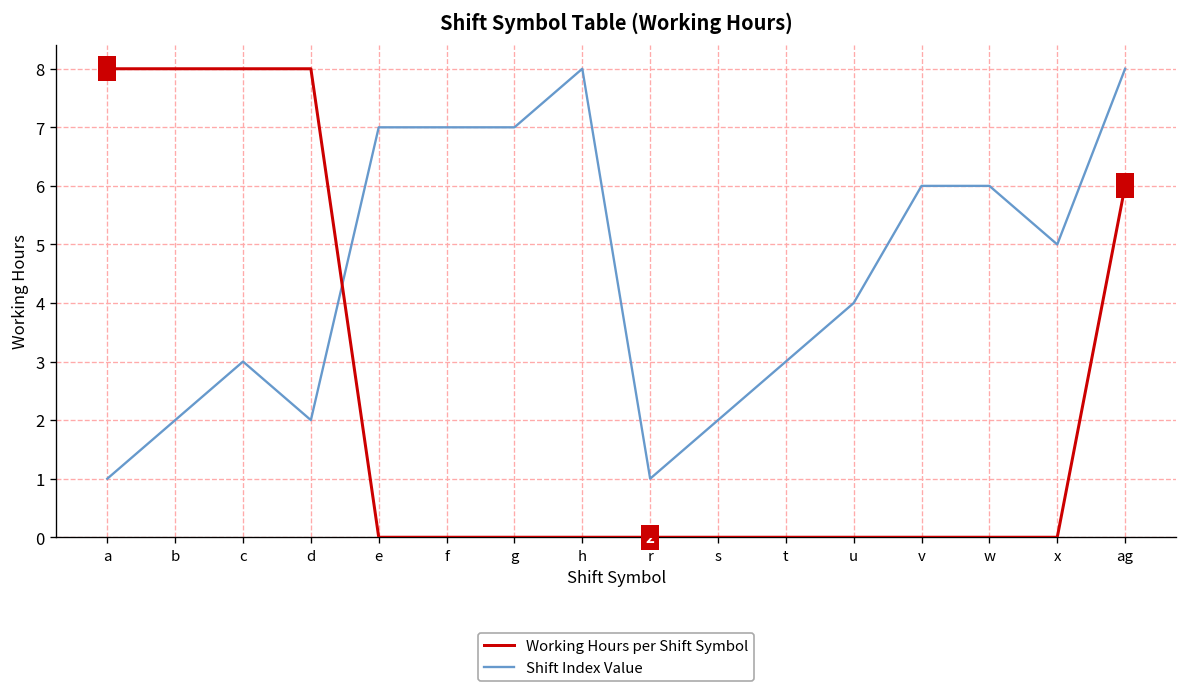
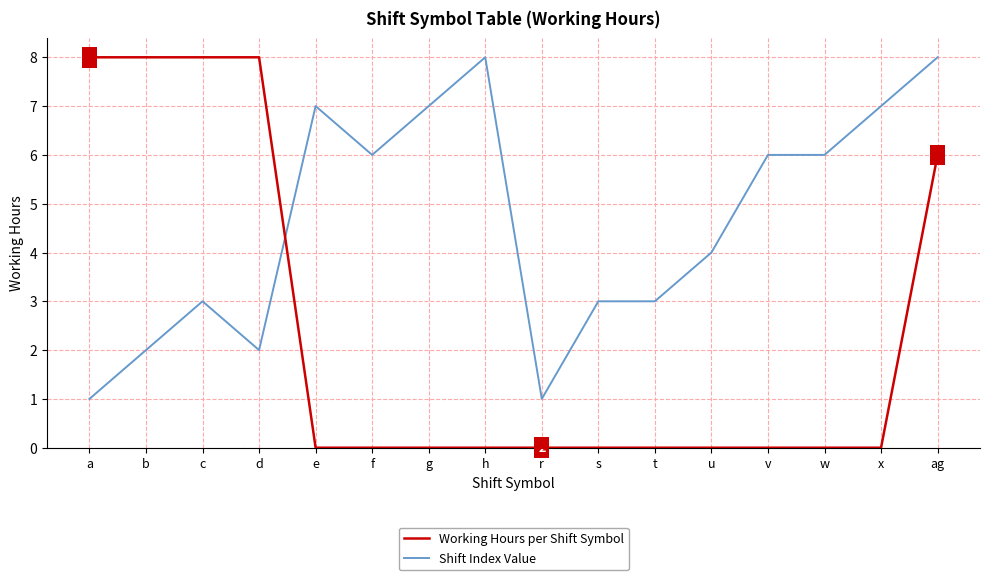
  {
    "Shift Index Value": {
      "a": 1,
      "b": 2,
      "c": 3,
      "d": 2,
      "e": 7,
-     "f": 7,
+     "f": 6,
      "g": 7,
      "h": 8,
      "r": 1,
-     "s": 2,
+     "s": 3,
      "t": 3,
      "u": 4,
      "v": 6,
      "w": 6,
-     "x": 5,
+     "x": 7,
      "ag": 8
    }
  }
